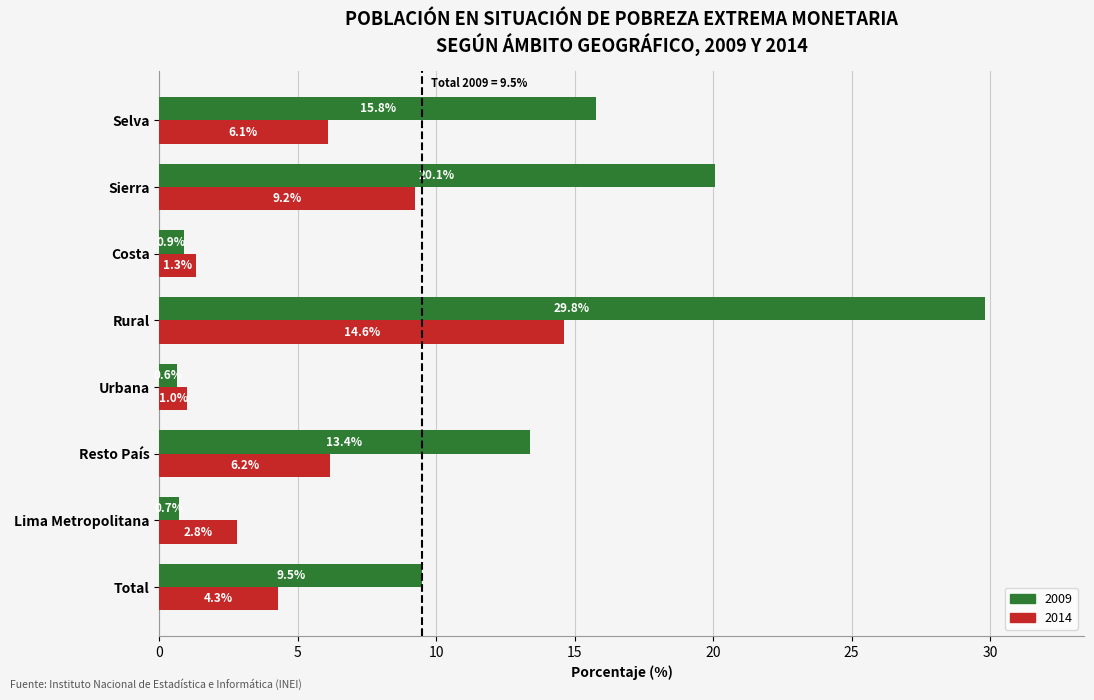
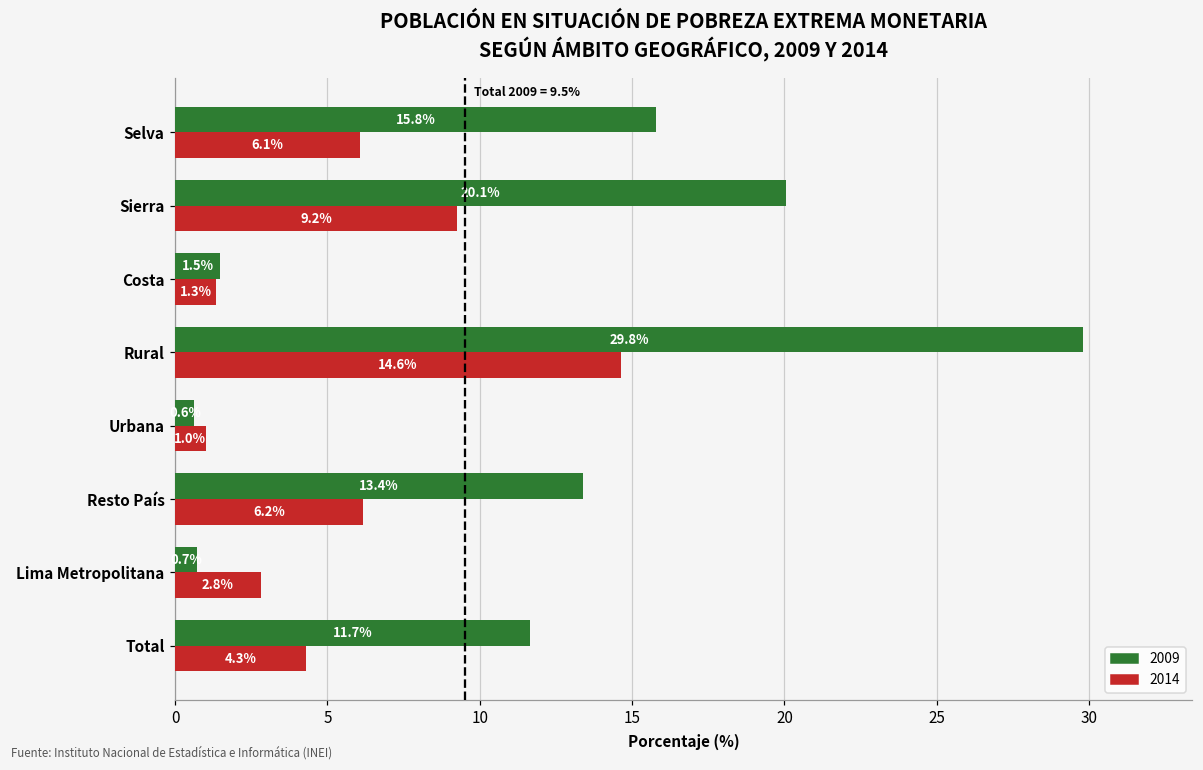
  {
    "2009": {
      "Selva": "15.8%",
      "Sierra": "20.1%",
-     "Costa": "0.9%",
+     "Costa": "1.5%",
      "Rural": "29.8%",
      "Urbana": "0.6%",
      "Resto País": "13.4%",
      "Lima Metropolitana": "0.7%",
-     "Total": "9.5%"
+     "Total": "11.7%"
    },
    "2014": {
      "Selva": "6.1%",
      "Sierra": "9.2%",
      "Costa": "1.3%",
      "Rural": "14.6%",
      "Urbana": "1.0%",
      "Resto País": "6.2%",
      "Lima Metropolitana": "2.8%",
      "Total": "4.3%"
    }
  }
